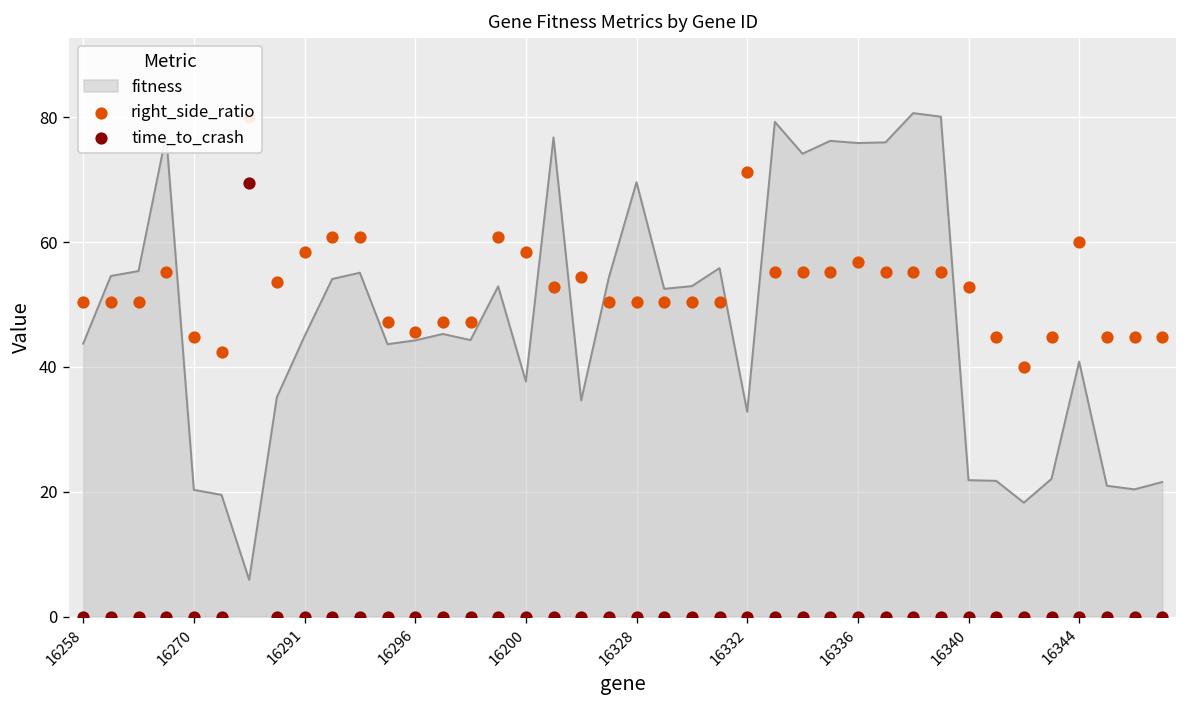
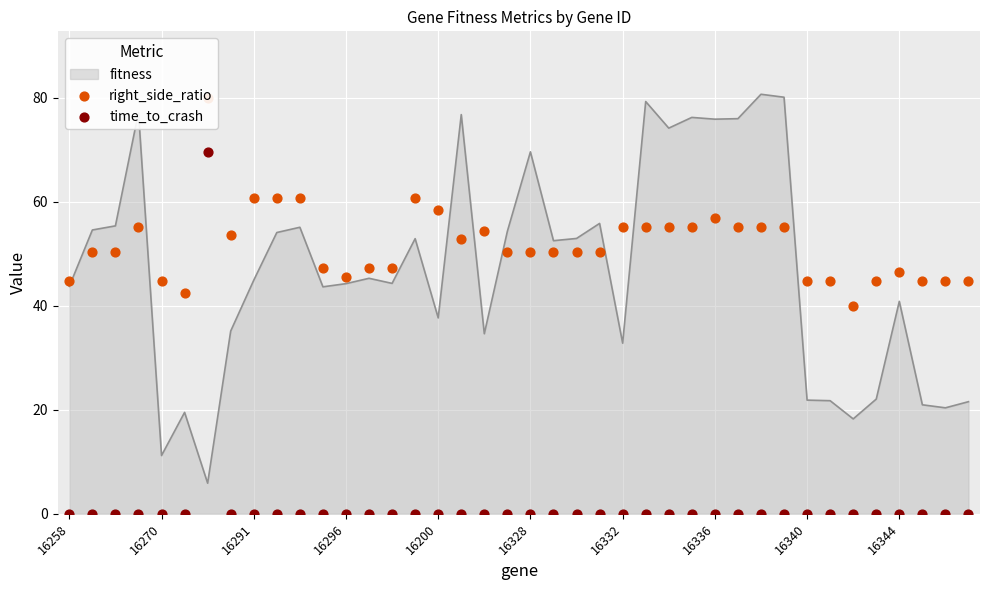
  {
    "fitness": {
      "16258": 44,
-     "16270": 20,
+     "16270": 11,
      "16291": 45,
      "16296": 44,
      "16200": 38,
      "16328": 70,
      "16332": 33,
      "16336": 76,
      "16340": 22,
      "16344": 41
    },
    "right_side_ratio": {
-     "16258": 50,
-     "16291": 58,
-     "16332": 71,
-     "16340": 53,
-     "16344": 60
+     "16258": 45,
+     "16291": 61,
+     "16332": 55,
+     "16340": 45,
+     "16344": 46
    }
  }
